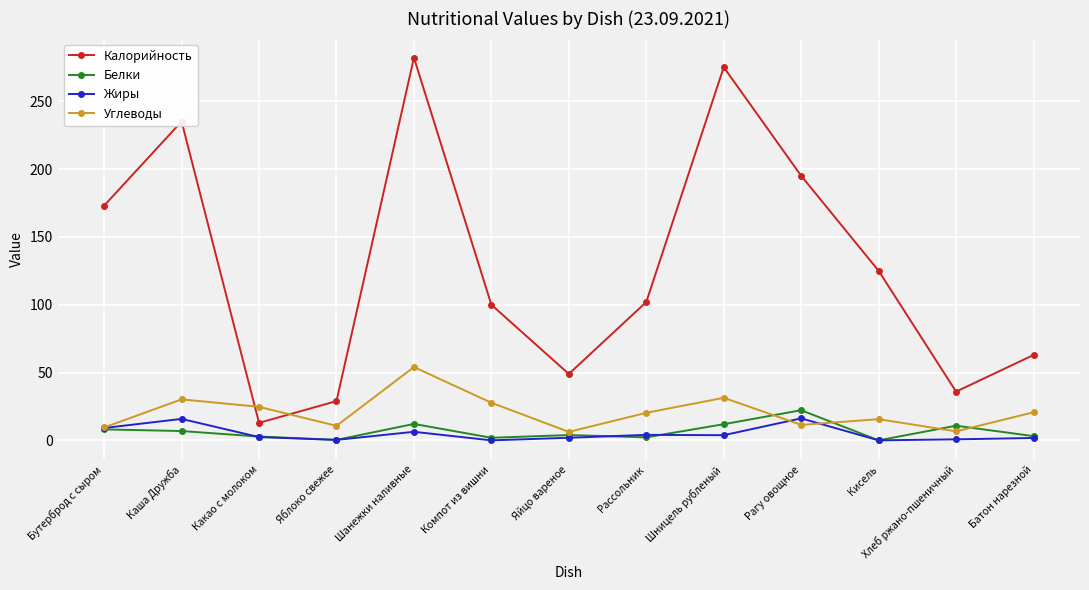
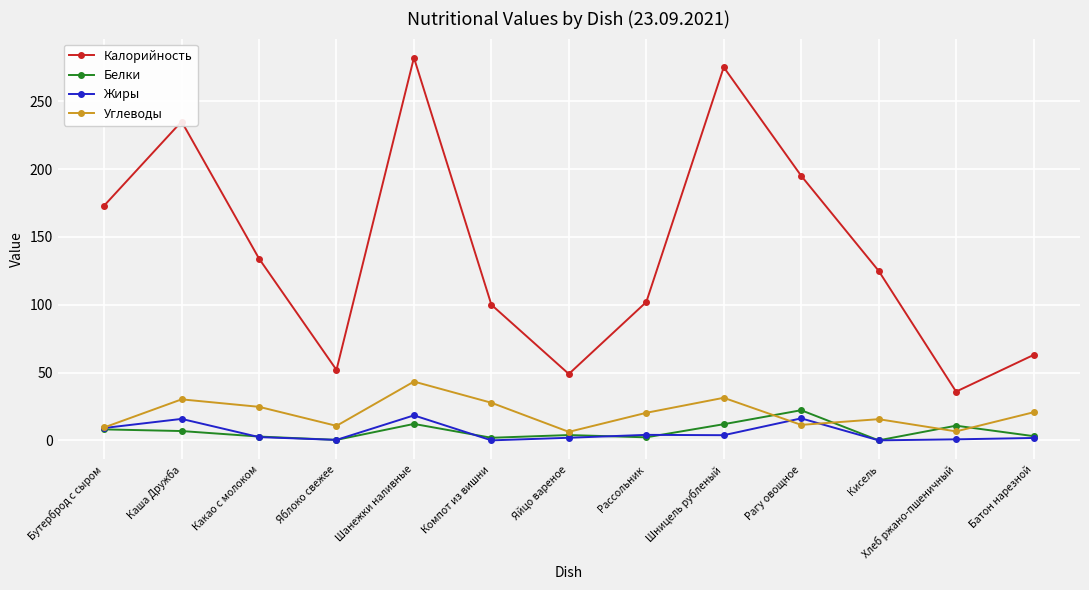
  {
    "Калорийность": {
      "Бутерброд с сыром": 173,
-     "Какао с молоком": 13,
-     "Яблоко свежее": 29,
+     "Какао с молоком": 134,
+     "Яблоко свежее": 52,
      "Шанежки наливные": 282,
      "Компот из вишни": 100,
      "Яйцо вареное": 49,
      "Рассольник": 102,
      "Шницель рубленый": 275,
      "Рагу овощное": 195,
      "Кисель": 125,
      "Хлеб ржано-пшеничный": 36,
      "Батон нарезной": 63
    },
    "Белки": {
      "Каша Дружба": 7,
      "Шанежки наливные": 12,
      "Компот из вишни": 2,
      "Яйцо вареное": 4,
      "Шницель рубленый": 12,
      "Рагу овощное": 22,
      "Хлеб ржано-пшеничный": 11
    },
    "Жиры": {
      "Каша Дружба": 16,
-     "Шанежки наливные": 6,
+     "Шанежки наливные": 19,
      "Компот из вишни": 0,
      "Яйцо вареное": 2,
      "Шницель рубленый": 4,
      "Рагу овощное": 16,
      "Хлеб ржано-пшеничный": 1
    },
    "Углеводы": {
      "Каша Дружба": 30,
      "Какао с молоком": 25,
      "Яблоко свежее": 11,
-     "Шанежки наливные": 54,
+     "Шанежки наливные": 43,
      "Компот из вишни": 28,
      "Яйцо вареное": 6,
      "Рассольник": 20,
      "Шницель рубленый": 31,
      "Рагу овощное": 12,
      "Кисель": 16,
      "Хлеб ржано-пшеничный": 7,
      "Батон нарезной": 21
    }
  }
